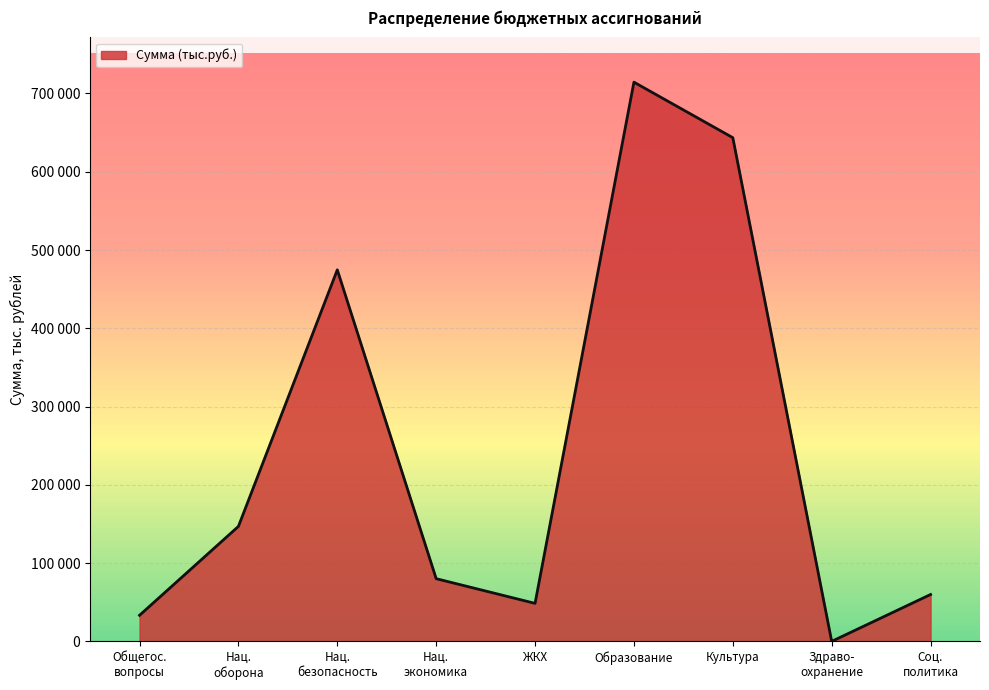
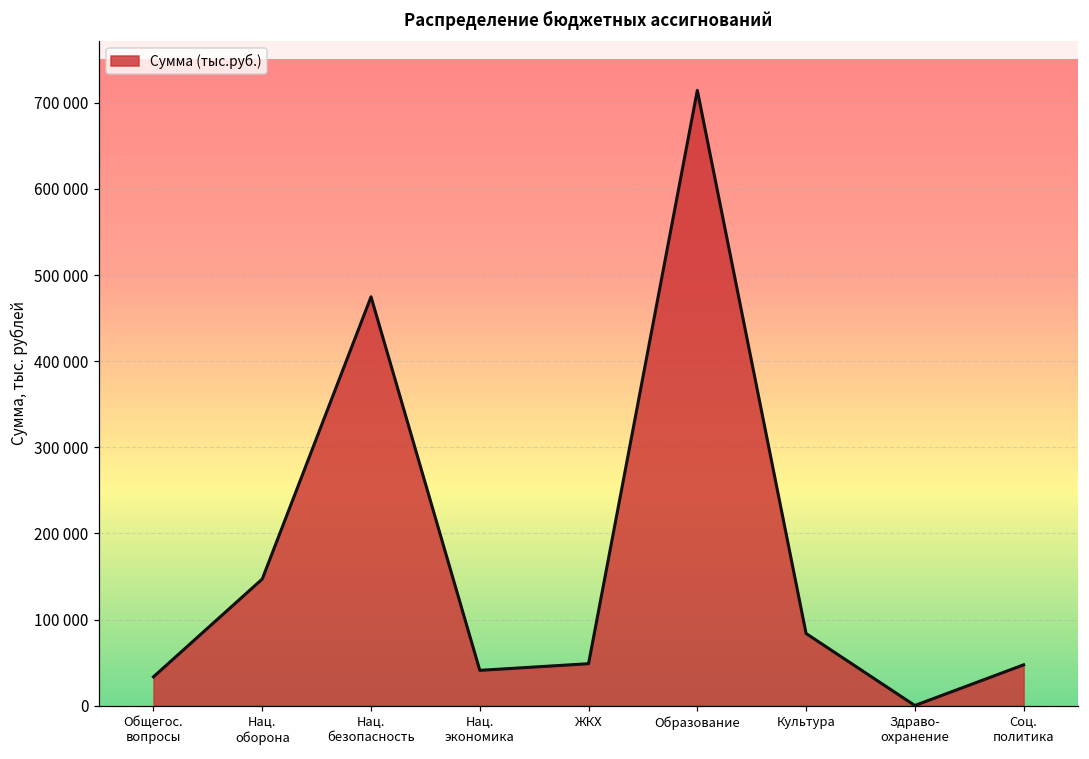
  {
    "Общегос. вопросы": 30000,
    "Нац. оборона": 150000,
    "Нац. безопасность": 470000,
-   "Нац. экономика": 80000,
+   "Нац. экономика": 40000,
    "ЖКХ": 50000,
    "Образование": 710000,
-   "Культура": 640000,
+   "Культура": 80000,
    "Здраво- охранение": 0,
-   "Соц. политика": 60000
+   "Соц. политика": 50000
  }
